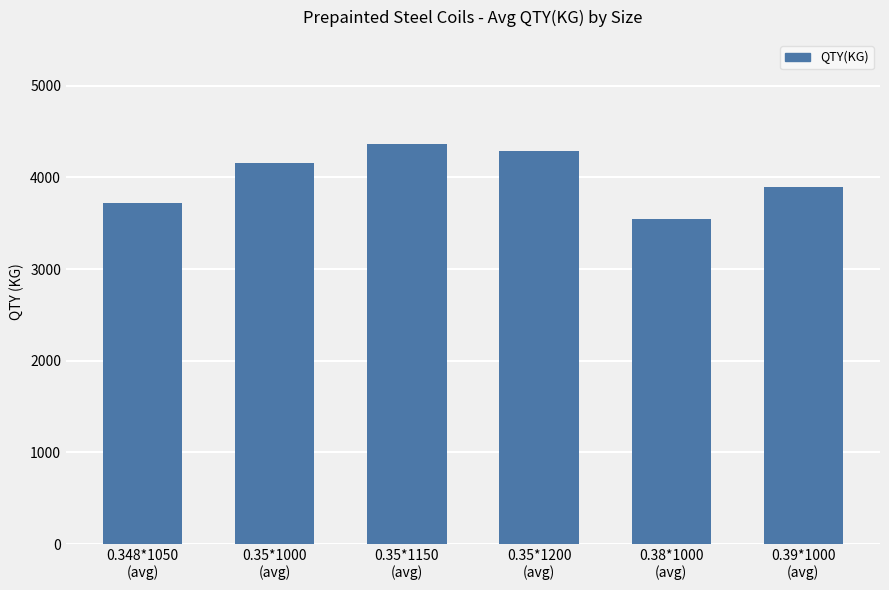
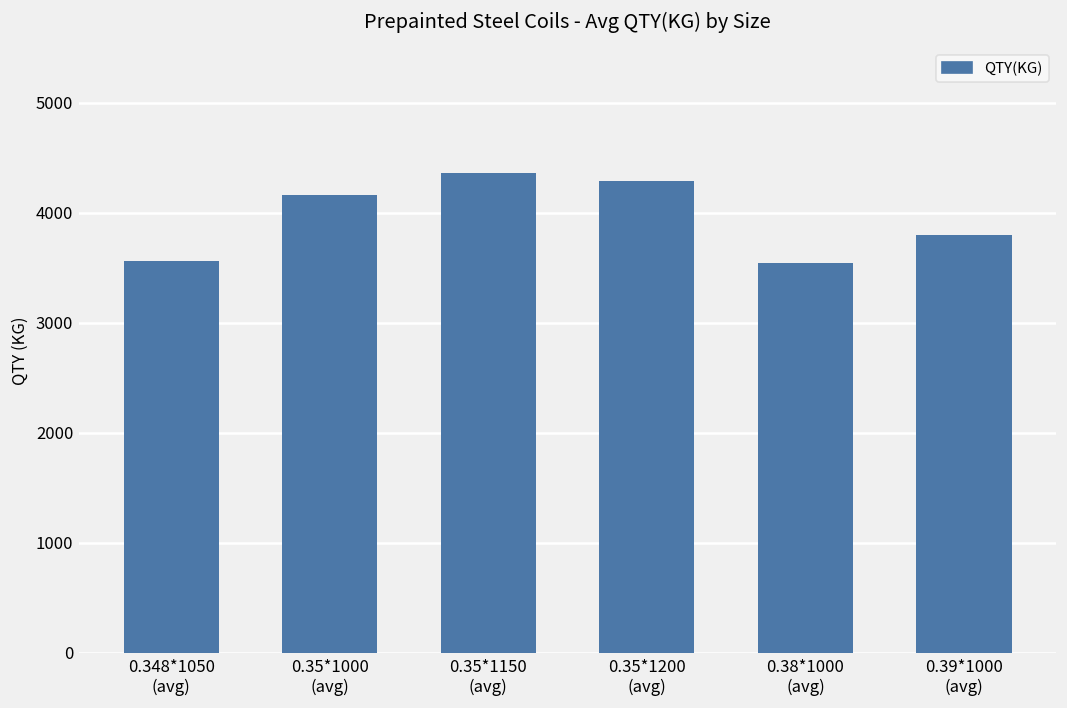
  {
-   "0.348*1050 (avg)": 3700,
+   "0.348*1050 (avg)": 3600,
    "0.35*1000 (avg)": 4200,
    "0.35*1150 (avg)": 4400,
    "0.35*1200 (avg)": 4300,
    "0.38*1000 (avg)": 3500,
-   "0.39*1000 (avg)": 3900
+   "0.39*1000 (avg)": 3800
  }
